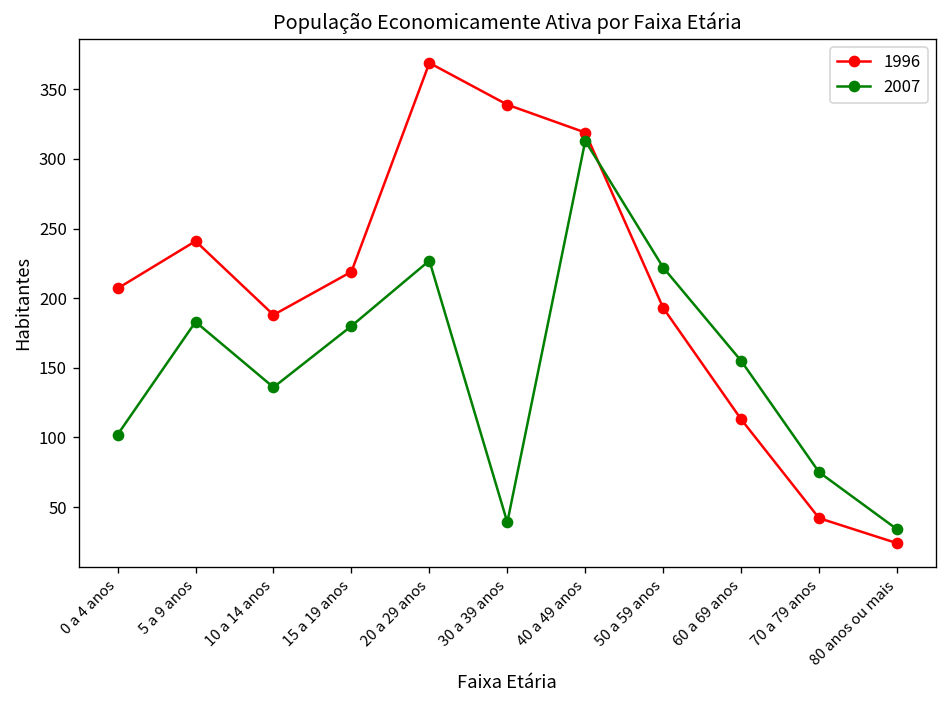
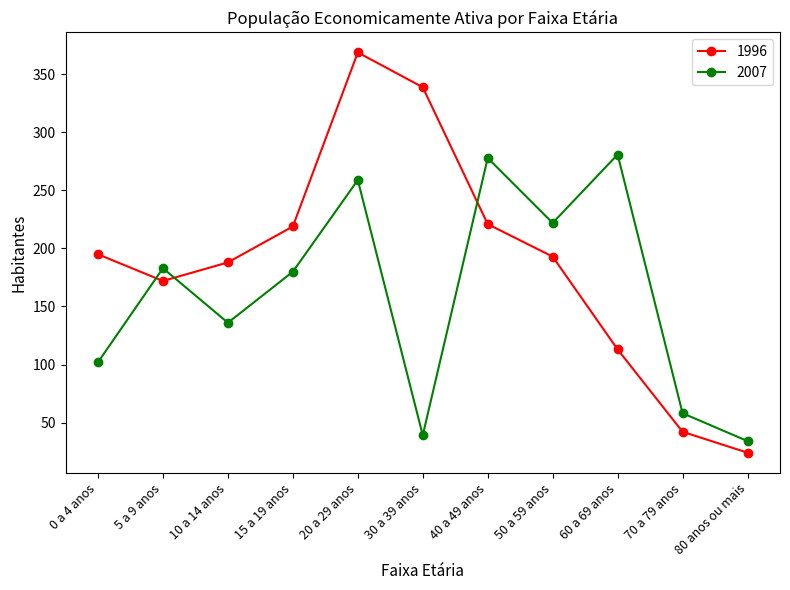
  {
    "1996": {
-     "0 a 4 anos": 207,
-     "5 a 9 anos": 241,
+     "0 a 4 anos": 195,
+     "5 a 9 anos": 172,
      "10 a 14 anos": 188,
      "15 a 19 anos": 219,
      "20 a 29 anos": 369,
      "30 a 39 anos": 339,
-     "40 a 49 anos": 319,
+     "40 a 49 anos": 221,
      "50 a 59 anos": 193,
      "60 a 69 anos": 113,
      "70 a 79 anos": 42,
      "80 anos ou mais": 24
    },
    "2007": {
      "0 a 4 anos": 102,
      "5 a 9 anos": 183,
      "10 a 14 anos": 136,
      "15 a 19 anos": 180,
-     "20 a 29 anos": 227,
+     "20 a 29 anos": 259,
      "30 a 39 anos": 39,
-     "40 a 49 anos": 313,
+     "40 a 49 anos": 278,
      "50 a 59 anos": 222,
-     "60 a 69 anos": 155,
-     "70 a 79 anos": 75,
+     "60 a 69 anos": 281,
+     "70 a 79 anos": 58,
      "80 anos ou mais": 34
    }
  }
